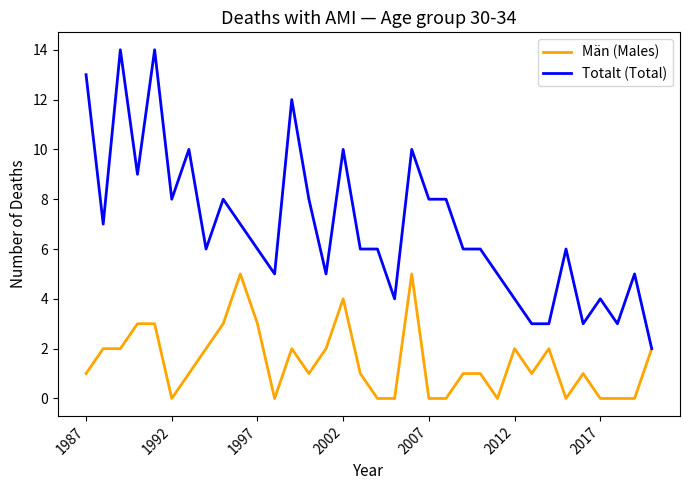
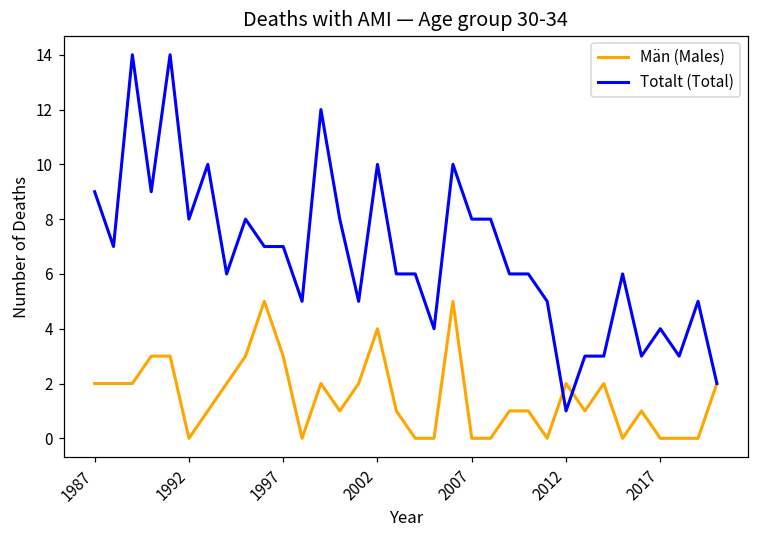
  {
    "Män (Males)": {
-     "1987": 1,
+     "1987": 2,
      "1992": 0,
      "1997": 3,
      "2002": 4,
      "2007": 0,
      "2012": 2,
      "2017": 0
    },
    "Totalt (Total)": {
-     "1987": 13,
+     "1987": 9,
      "1992": 8,
-     "1997": 6,
+     "1997": 7,
      "2002": 10,
      "2007": 8,
-     "2012": 4,
+     "2012": 1,
      "2017": 4
    }
  }
